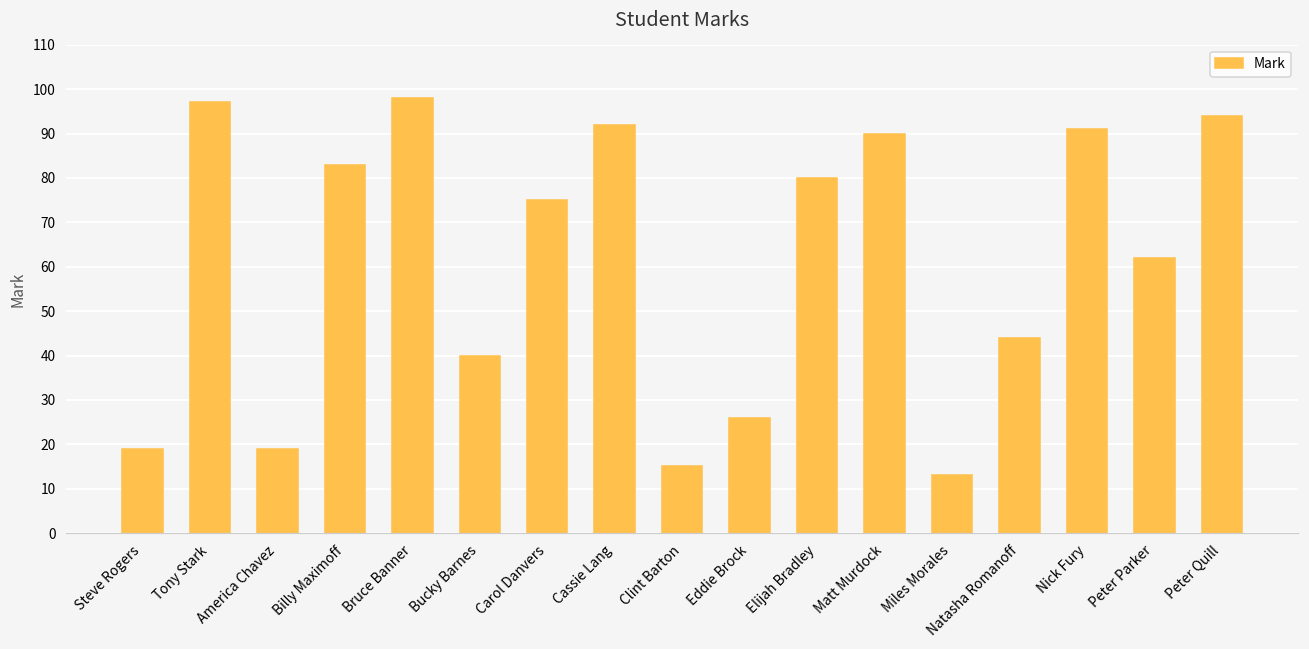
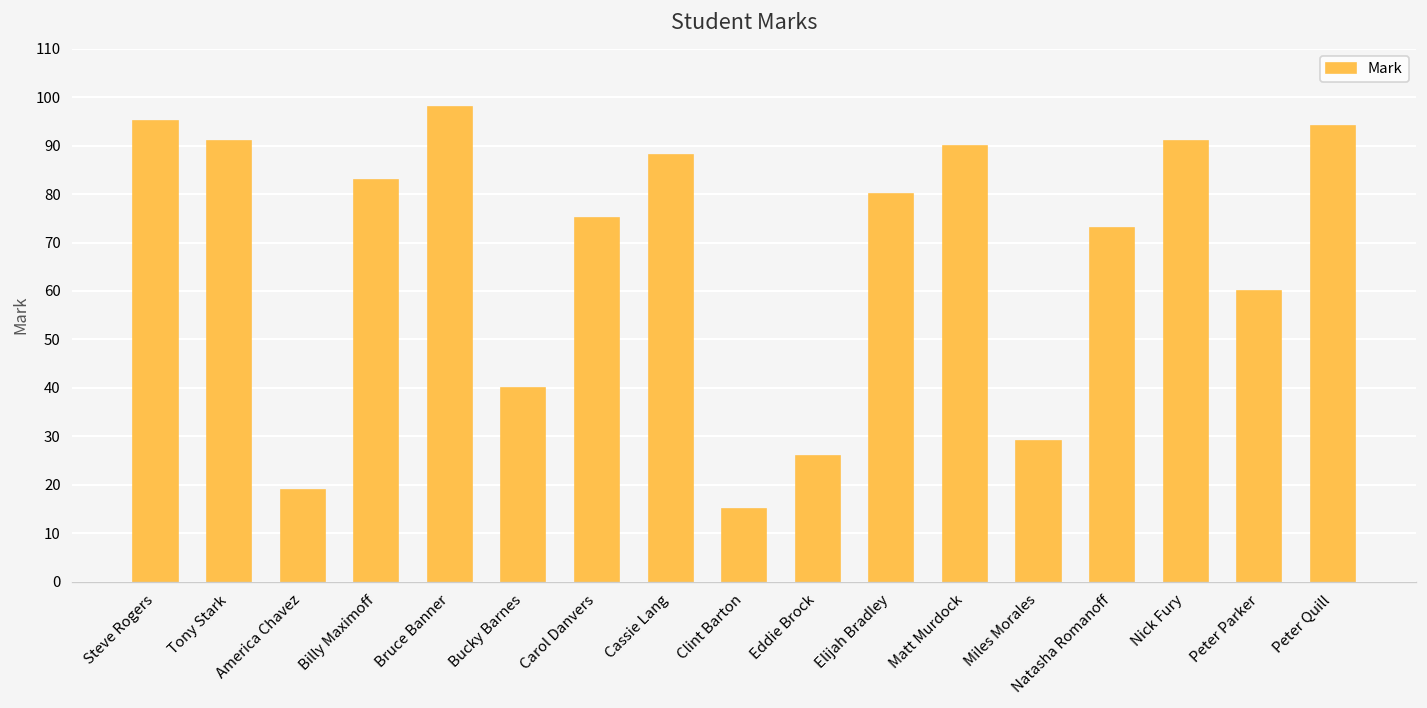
  {
-   "Steve Rogers": 19,
-   "Tony Stark": 97,
+   "Steve Rogers": 95,
+   "Tony Stark": 91,
    "America Chavez": 19,
    "Billy Maximoff": 83,
    "Bruce Banner": 98,
    "Bucky Barnes": 40,
    "Carol Danvers": 75,
-   "Cassie Lang": 92,
+   "Cassie Lang": 88,
    "Clint Barton": 15,
    "Eddie Brock": 26,
    "Elijah Bradley": 80,
    "Matt Murdock": 90,
-   "Miles Morales": 13,
-   "Natasha Romanoff": 44,
+   "Miles Morales": 29,
+   "Natasha Romanoff": 73,
    "Nick Fury": 91,
-   "Peter Parker": 62,
+   "Peter Parker": 60,
    "Peter Quill": 94
  }
